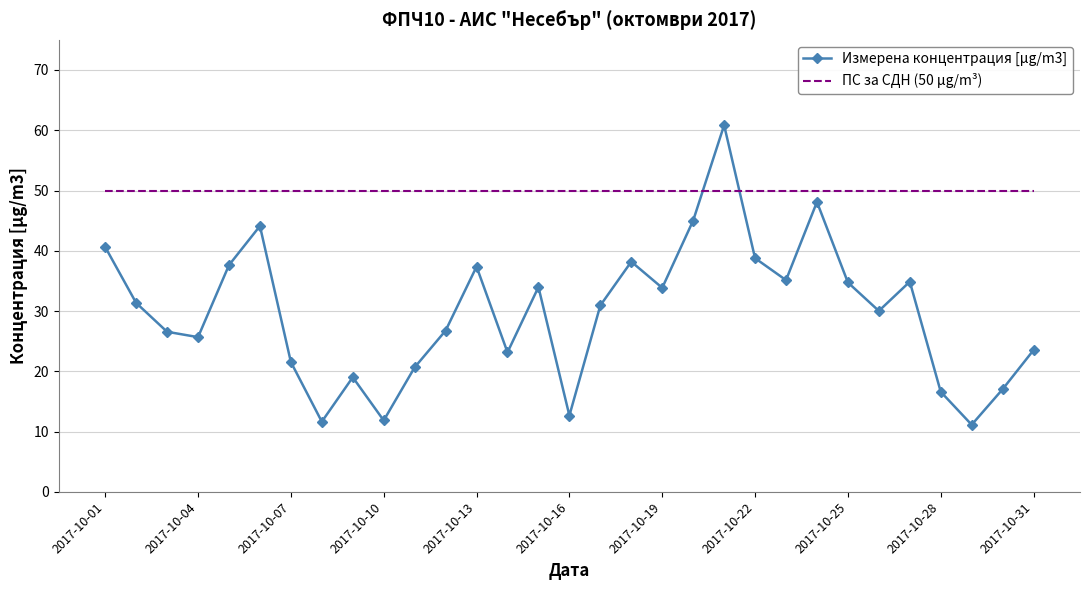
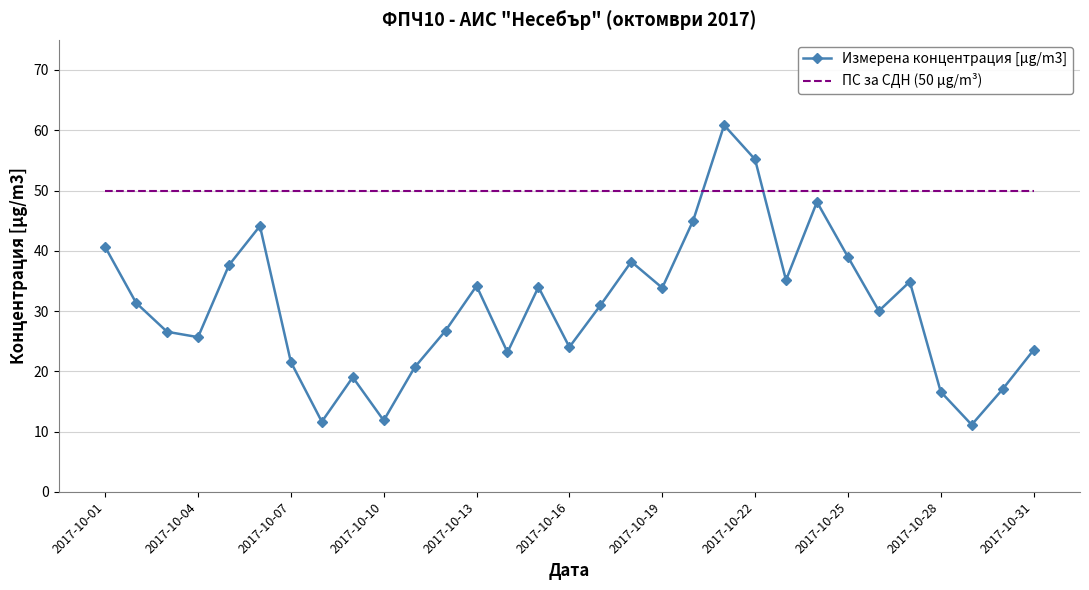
  {
    "Измерена концентрация [µg/m3]": {
      "2017-10-01": 41,
      "2017-10-04": 26,
      "2017-10-07": 22,
      "2017-10-10": 12,
-     "2017-10-13": 37,
-     "2017-10-16": 13,
+     "2017-10-13": 34,
+     "2017-10-16": 24,
      "2017-10-19": 34,
-     "2017-10-22": 39,
-     "2017-10-25": 35,
+     "2017-10-22": 55,
+     "2017-10-25": 39,
      "2017-10-28": 17,
      "2017-10-31": 24
    },
    "ПС за СДН (50 µg/m³)": {
      "2017-10-01": 50,
      "2017-10-04": 50,
      "2017-10-07": 50,
      "2017-10-10": 50,
      "2017-10-13": 50,
      "2017-10-16": 50,
      "2017-10-19": 50,
      "2017-10-22": 50,
      "2017-10-25": 50,
      "2017-10-28": 50,
      "2017-10-31": 50
    }
  }
